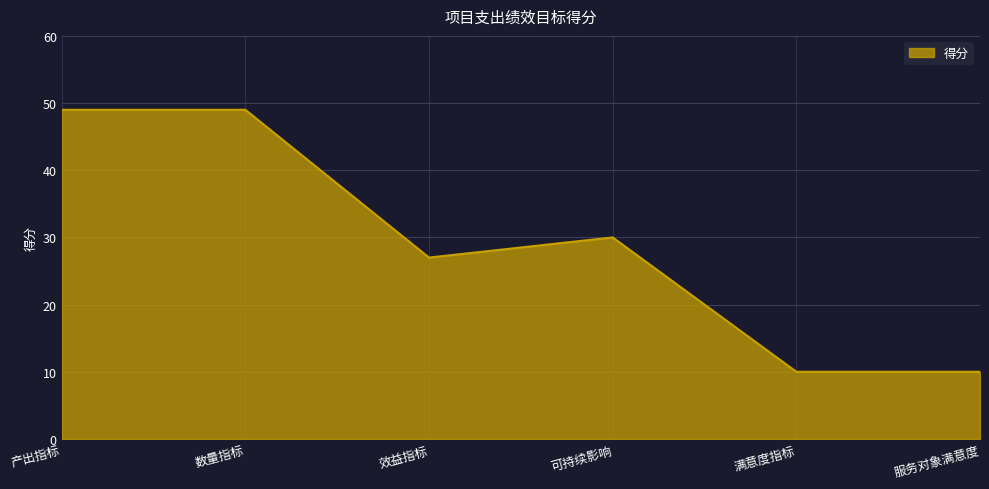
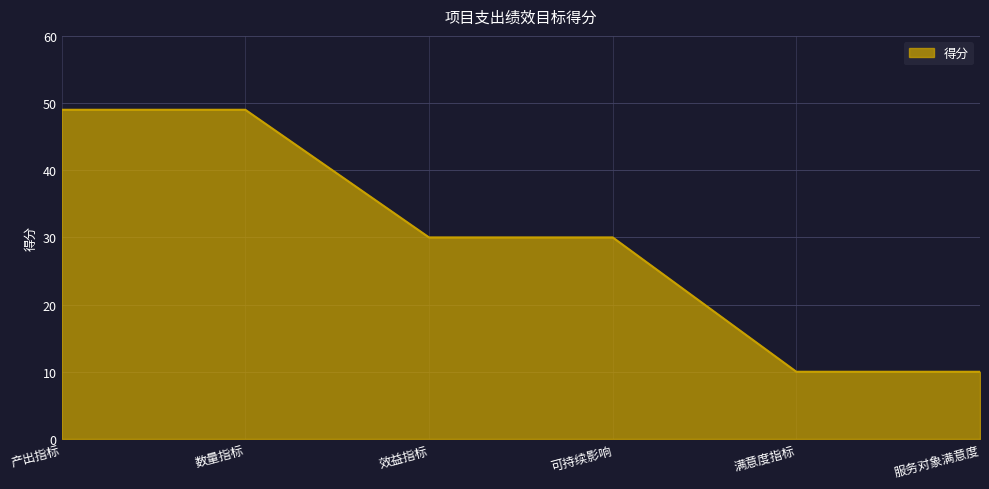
  {
    "产出指标": 49,
    "数量指标": 49,
-   "效益指标": 27,
+   "效益指标": 30,
    "可持续影响": 30,
    "满意度指标": 10,
    "服务对象满意度": 10
  }
